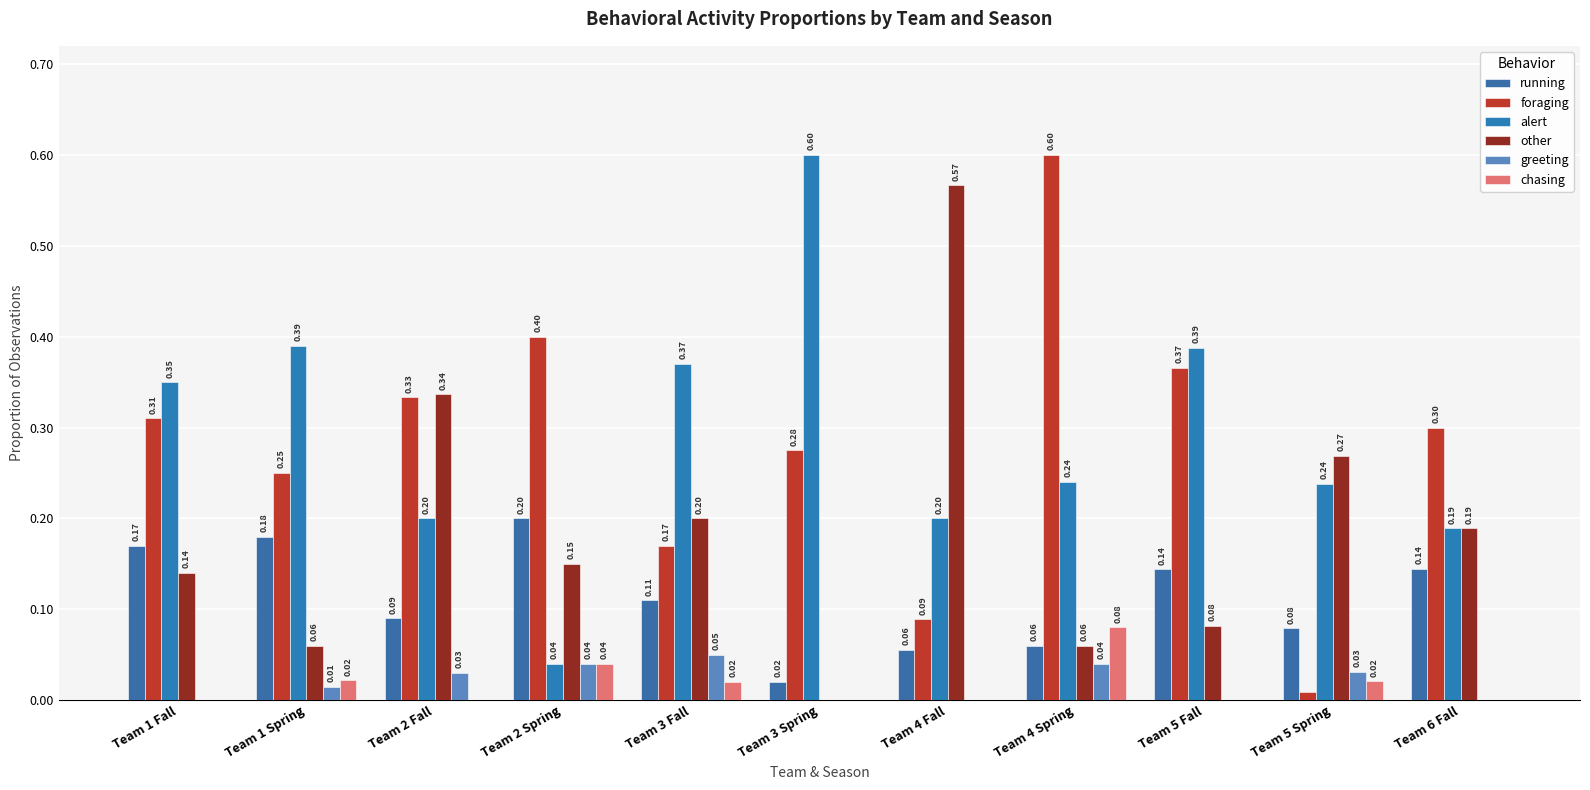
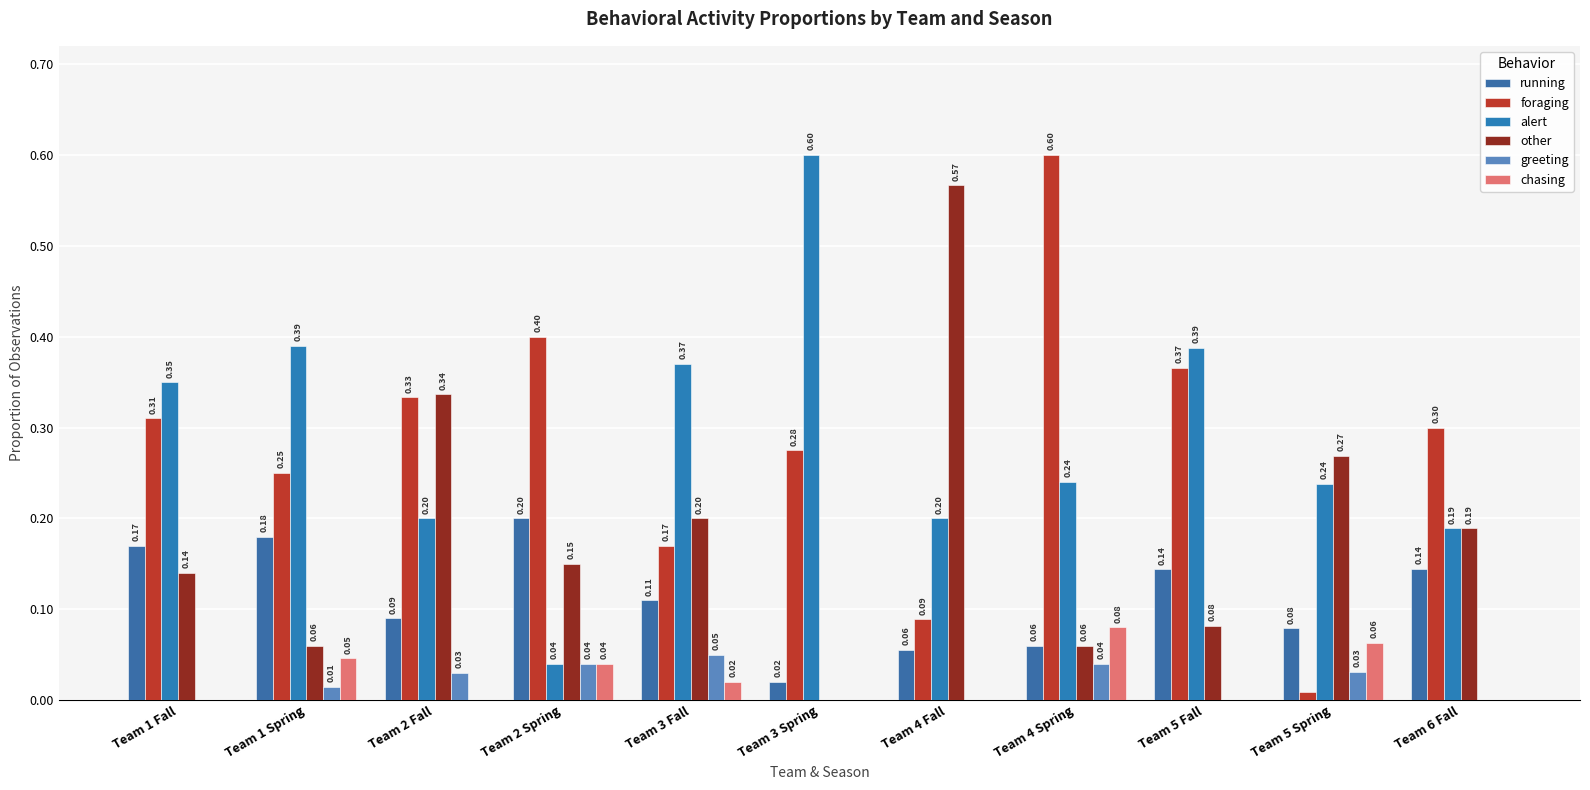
  {
    "chasing": {
-     "Team 1 Spring": 0.02,
+     "Team 1 Spring": 0.05,
      "Team 2 Spring": 0.04,
      "Team 3 Fall": 0.02,
      "Team 4 Spring": 0.08,
-     "Team 5 Spring": 0.02
+     "Team 5 Spring": 0.06
    }
  }
